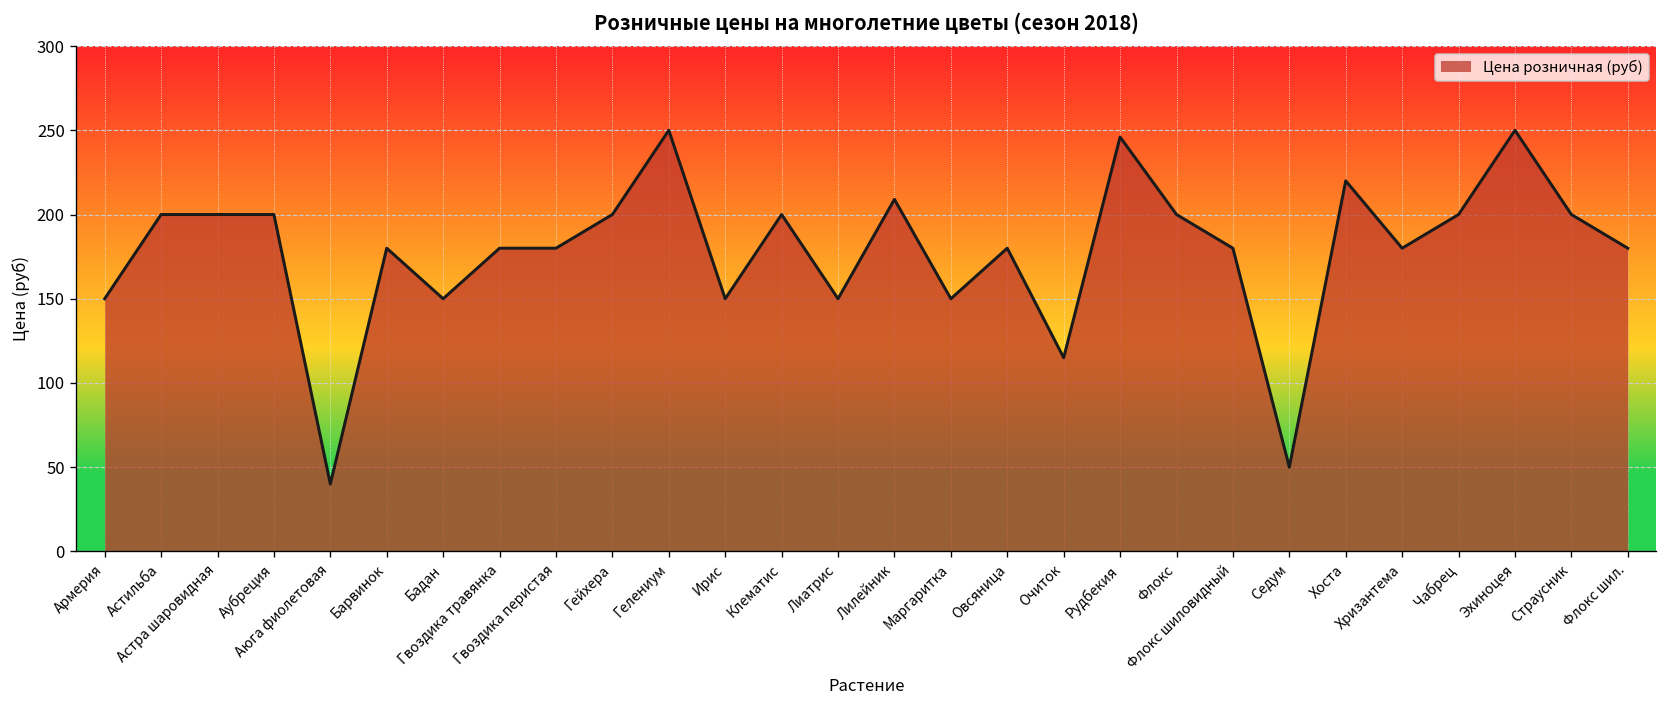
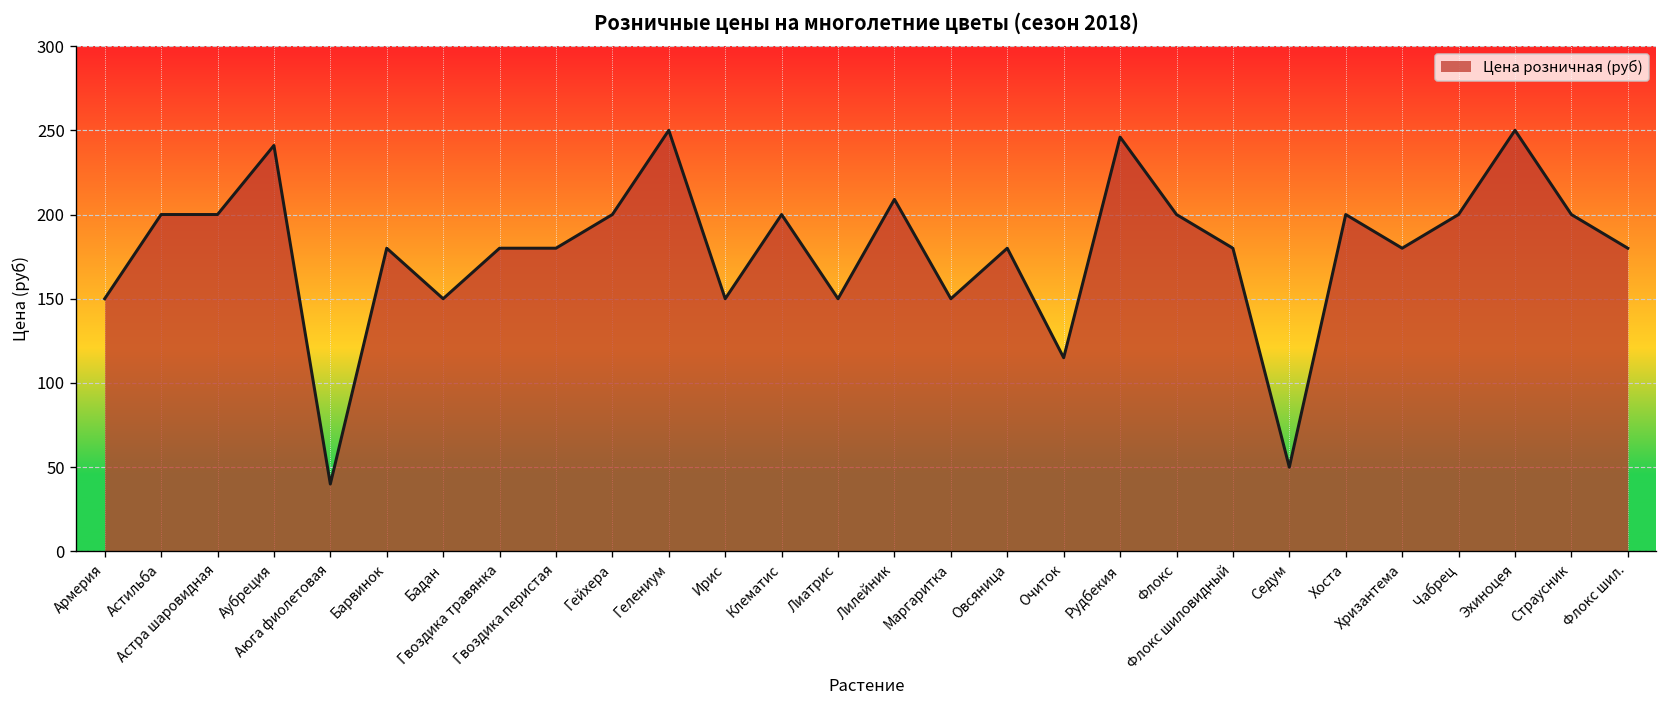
  {
    "Армерия": 150,
    "Астильба": 200,
    "Астра шаровидная": 200,
-   "Аубреция": 200,
+   "Аубреция": 241,
    "Аюга фиолетовая": 40,
    "Барвинок": 180,
    "Бадан": 150,
    "Гвоздика травянка": 180,
    "Гвоздика перистая": 180,
    "Гейхера": 200,
    "Гелениум": 250,
    "Ирис": 150,
    "Клематис": 200,
    "Лиатрис": 150,
    "Лилейник": 209,
    "Маргаритка": 150,
    "Овсяница": 180,
    "Очиток": 115,
    "Рудбекия": 246,
    "Флокс": 200,
    "Флокс шиловидный": 180,
    "Седум": 50,
-   "Хоста": 220,
+   "Хоста": 200,
    "Хризантема": 180,
    "Чабрец": 200,
    "Эхиноцея": 250,
    "Страусник": 200,
    "Флокс шил.": 180
  }
